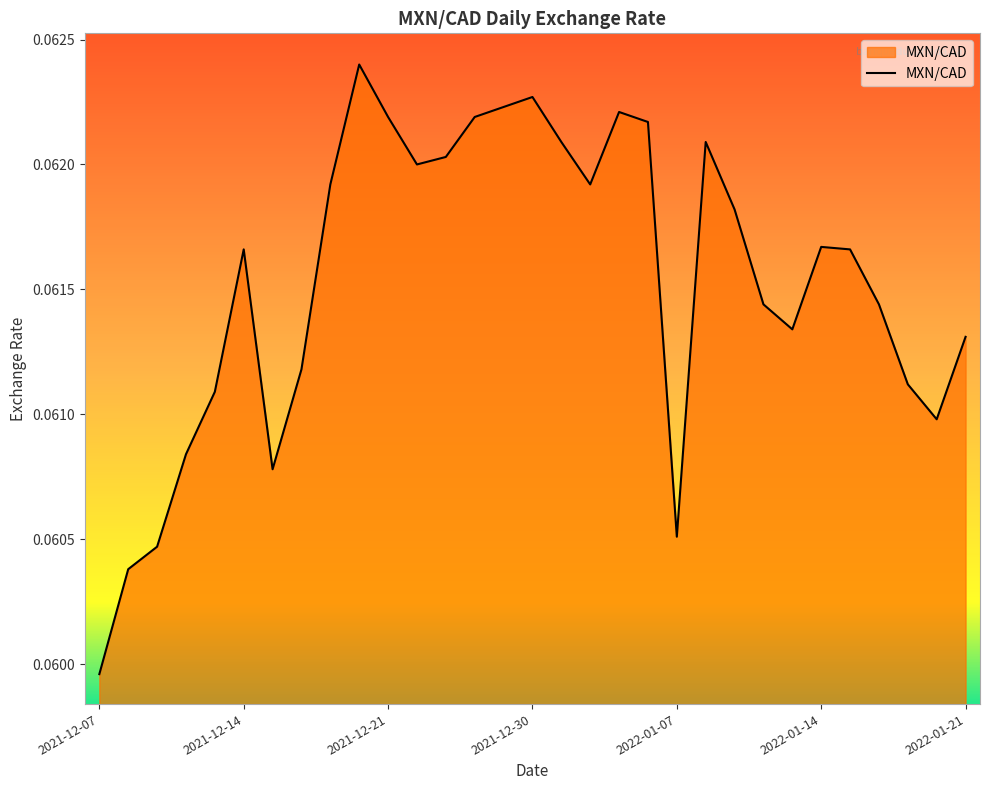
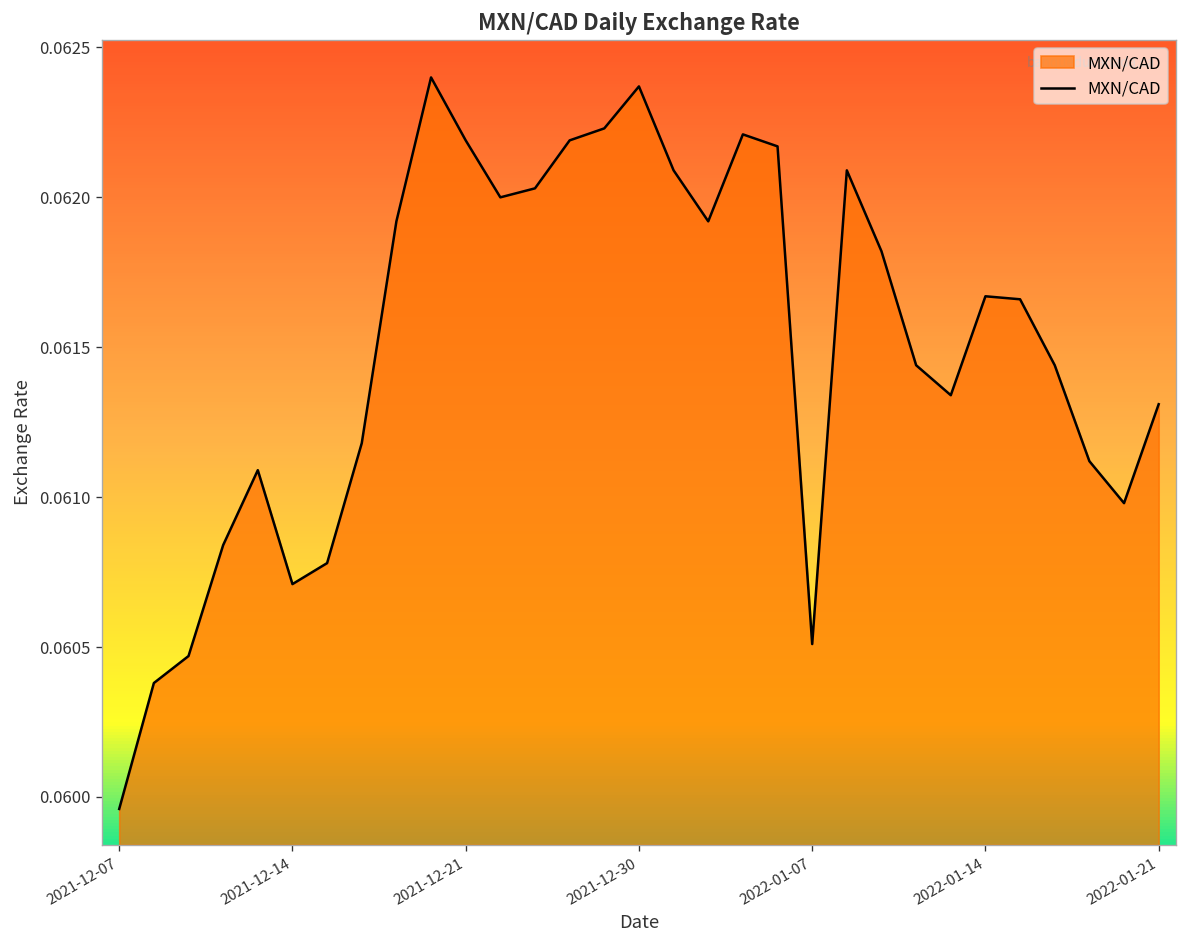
  {
    "2021-12-07": 0.05996,
-   "2021-12-14": 0.06166,
+   "2021-12-14": 0.06071,
    "2021-12-21": 0.06219,
-   "2021-12-30": 0.06227,
+   "2021-12-30": 0.06237,
    "2022-01-07": 0.06051,
    "2022-01-14": 0.06167,
    "2022-01-21": 0.06131
  }
